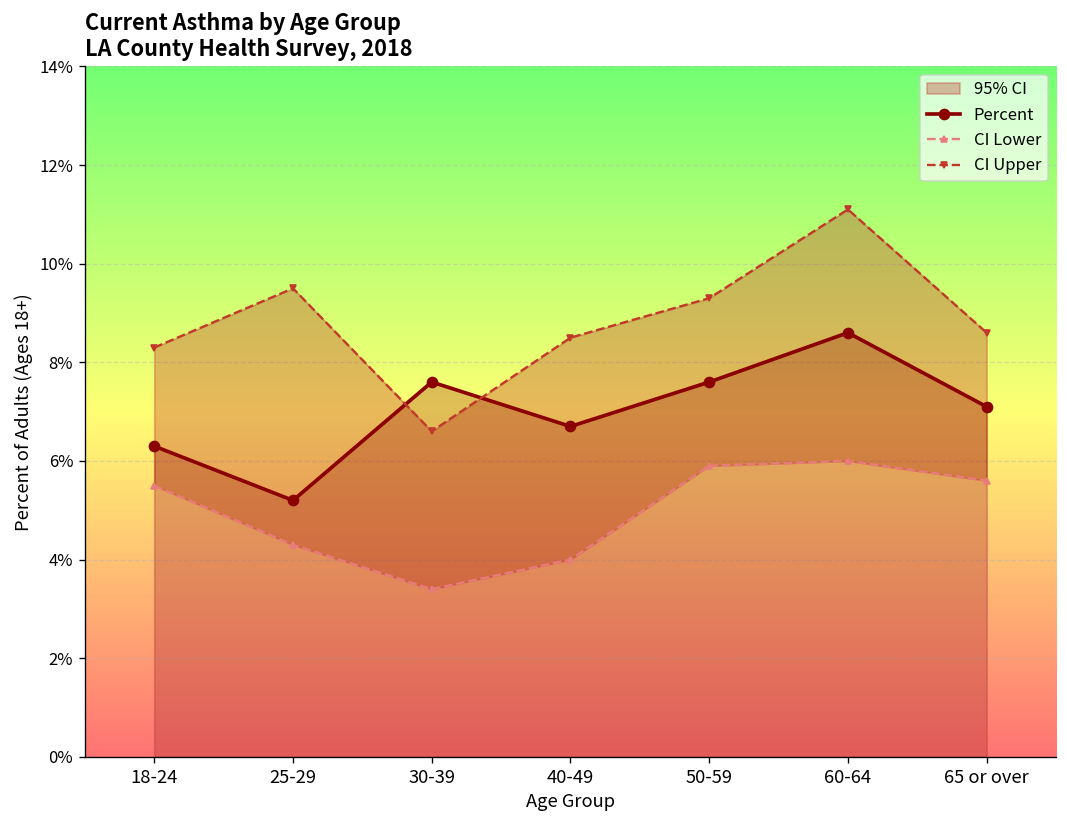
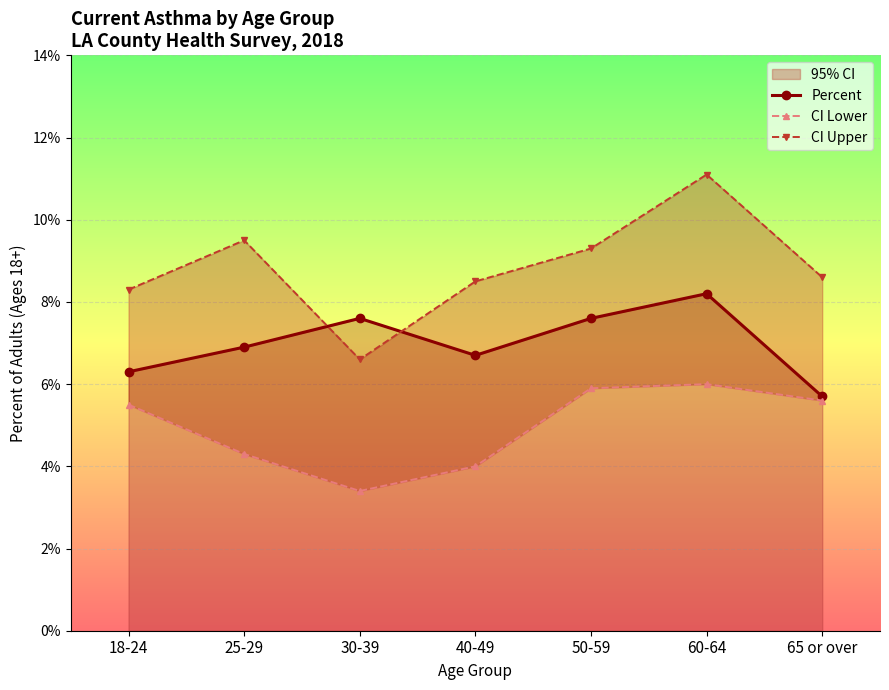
  {
    "Percent": {
      "18-24": "6.3%",
-     "25-29": "5.2%",
+     "25-29": "6.9%",
      "30-39": "7.6%",
      "40-49": "6.7%",
      "50-59": "7.6%",
-     "60-64": "8.6%",
-     "65 or over": "7.1%"
+     "60-64": "8.2%",
+     "65 or over": "5.7%"
    },
    "CI Lower": {
      "18-24": "5.5%",
      "25-29": "4.3%",
      "30-39": "3.4%",
      "40-49": "4.0%",
      "50-59": "5.9%",
      "60-64": "6.0%",
      "65 or over": "5.6%"
    },
    "95% CI": {
      "18-24": "8.3%",
      "25-29": "9.5%",
      "30-39": "6.6%",
      "40-49": "8.5%",
      "50-59": "9.3%",
      "60-64": "11.1%",
      "65 or over": "8.6%"
    }
  }
